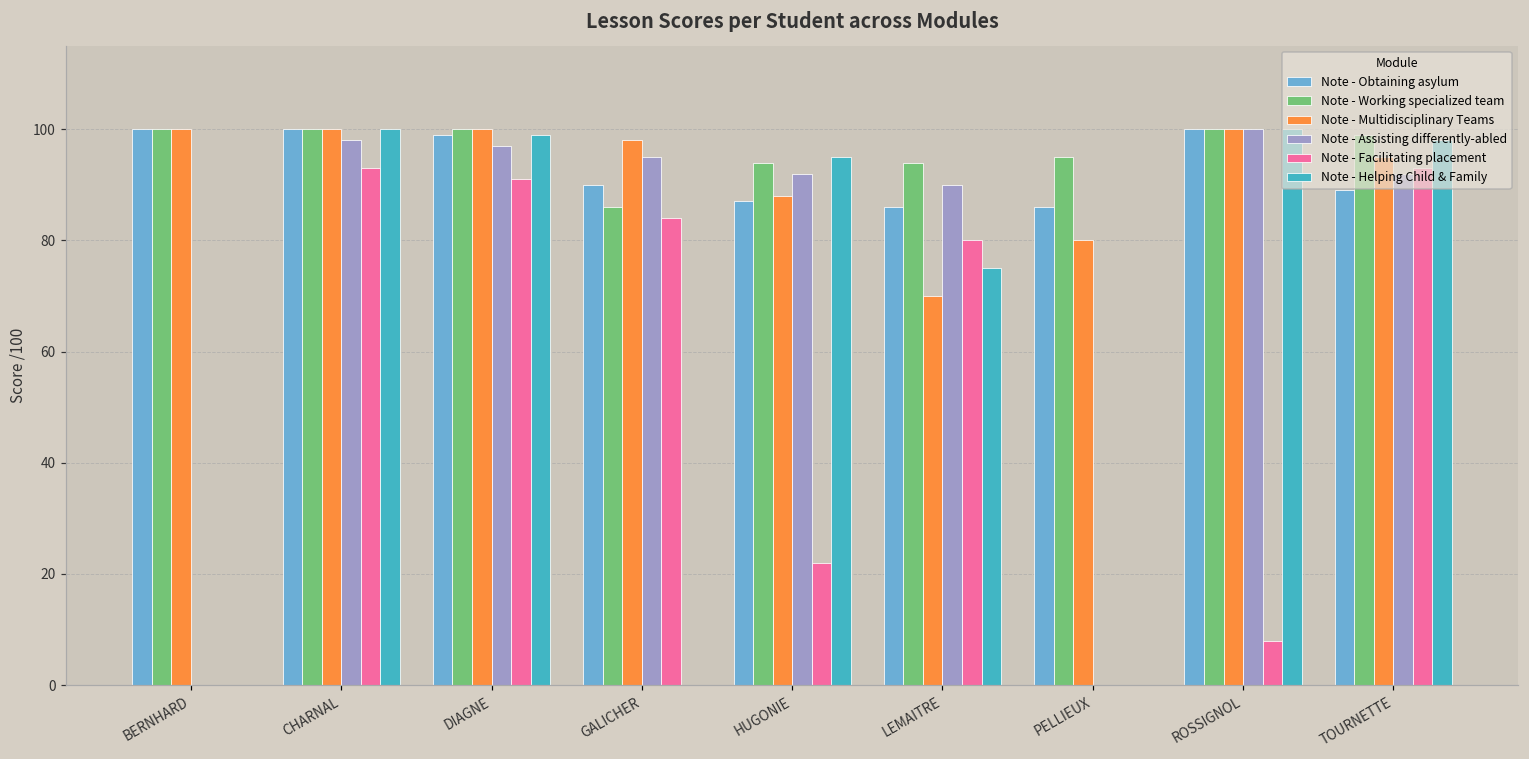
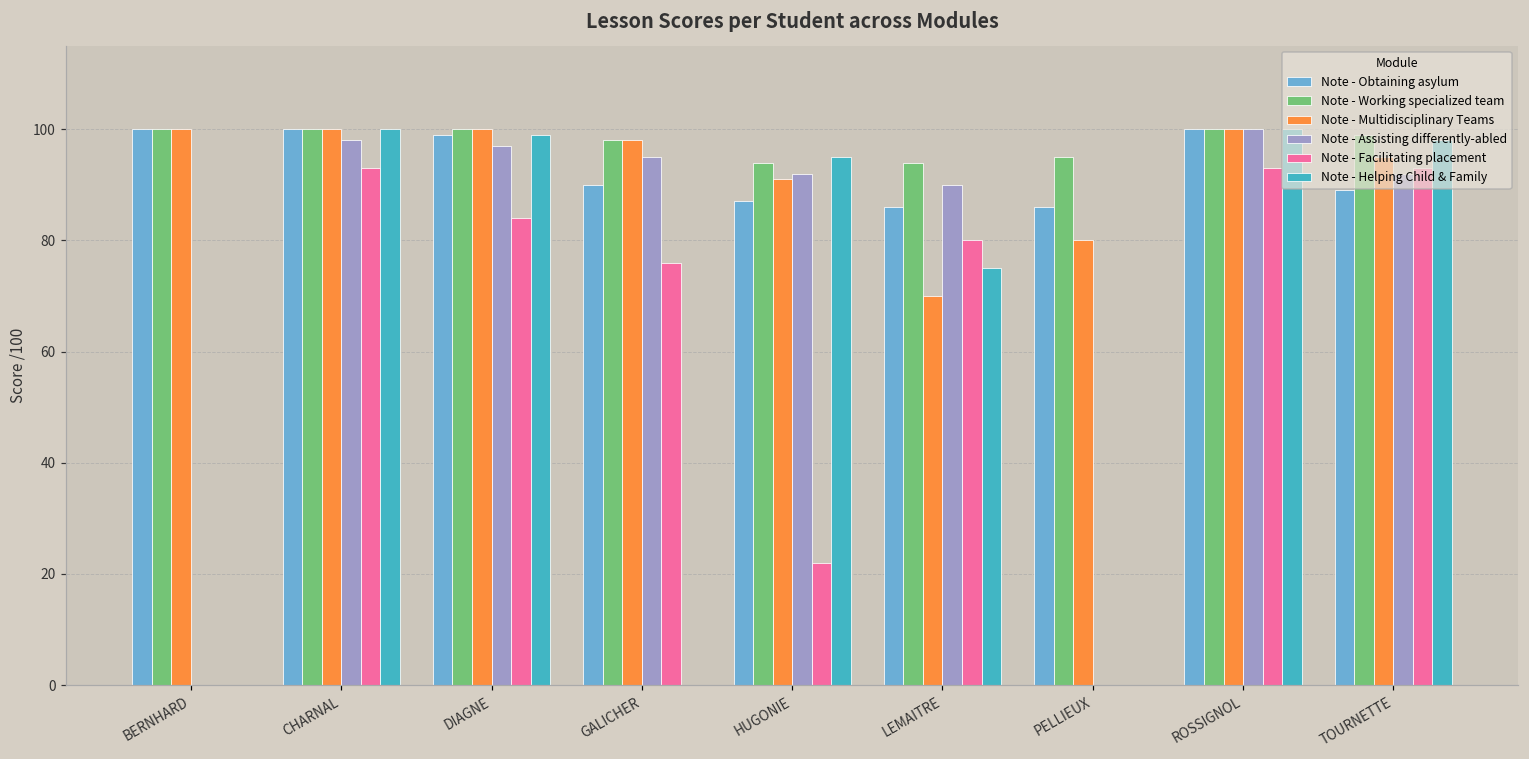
  {
    "Note - Working specialized team": {
      "BERNHARD": 100,
      "CHARNAL": 100,
      "DIAGNE": 100,
-     "GALICHER": 86,
+     "GALICHER": 98,
      "HUGONIE": 94,
      "LEMAITRE": 94,
      "PELLIEUX": 95,
      "ROSSIGNOL": 100
    },
    "Note - Multidisciplinary Teams": {
      "BERNHARD": 100,
      "CHARNAL": 100,
      "DIAGNE": 100,
      "GALICHER": 98,
-     "HUGONIE": 88,
+     "HUGONIE": 91,
      "LEMAITRE": 70,
      "PELLIEUX": 80,
      "ROSSIGNOL": 100
    },
    "Note - Facilitating placement": {
      "BERNHARD": 0,
      "CHARNAL": 93,
-     "DIAGNE": 91,
-     "GALICHER": 84,
+     "DIAGNE": 84,
+     "GALICHER": 76,
      "HUGONIE": 22,
      "LEMAITRE": 80,
      "PELLIEUX": 0,
-     "ROSSIGNOL": 8
+     "ROSSIGNOL": 93
    }
  }
